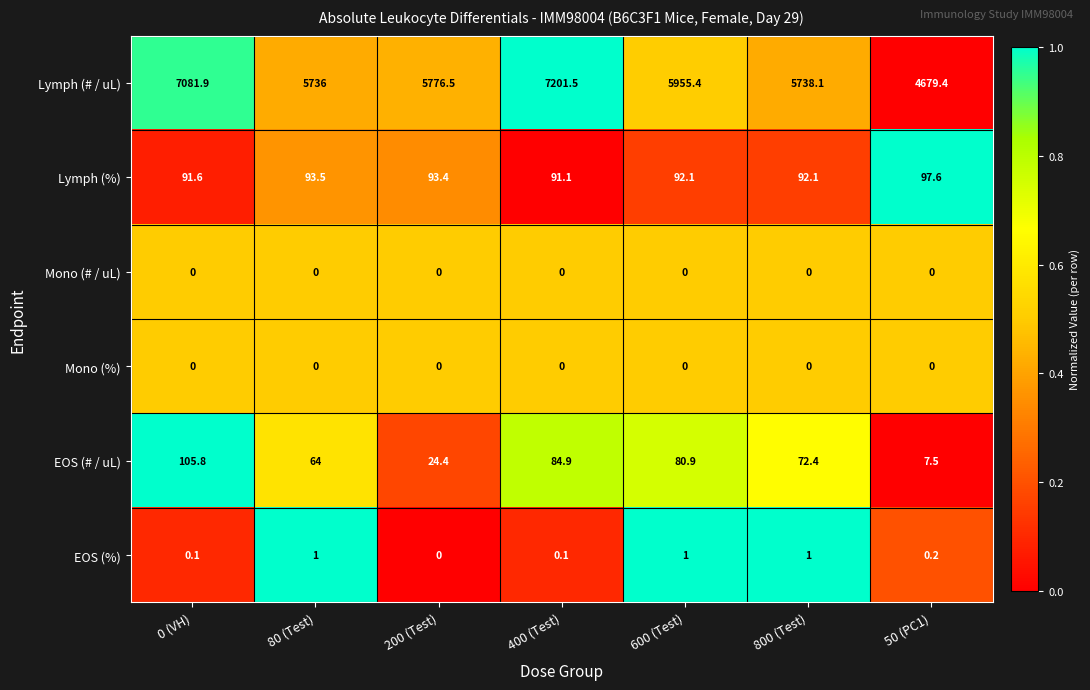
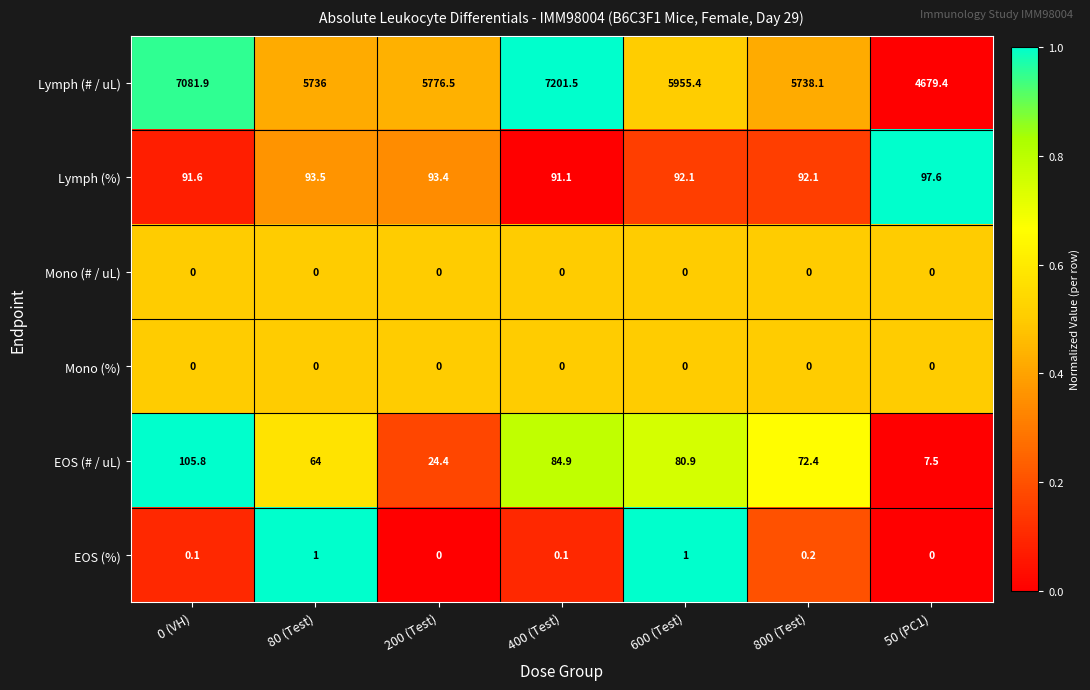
  {
    "Lymph (# / uL)": {
      "0 (VH)": 7081.9,
      "80 (Test)": 5736,
      "200 (Test)": 5776.5,
      "400 (Test)": 7201.5,
      "600 (Test)": 5955.4,
      "800 (Test)": 5738.1,
      "50 (PC1)": 4679.4
    },
    "Lymph (%)": {
      "0 (VH)": 91.6,
      "80 (Test)": 93.5,
      "200 (Test)": 93.4,
      "400 (Test)": 91.1,
      "600 (Test)": 92.1,
      "800 (Test)": 92.1,
      "50 (PC1)": 97.6
    },
    "Mono (# / uL)": {
      "0 (VH)": 0,
      "80 (Test)": 0,
      "200 (Test)": 0,
      "400 (Test)": 0,
      "600 (Test)": 0,
      "800 (Test)": 0,
      "50 (PC1)": 0
    },
    "Mono (%)": {
      "0 (VH)": 0,
      "80 (Test)": 0,
      "200 (Test)": 0,
      "400 (Test)": 0,
      "600 (Test)": 0,
      "800 (Test)": 0,
      "50 (PC1)": 0
    },
    "EOS (# / uL)": {
      "0 (VH)": 105.8,
      "80 (Test)": 64,
      "200 (Test)": 24.4,
      "400 (Test)": 84.9,
      "600 (Test)": 80.9,
      "800 (Test)": 72.4,
      "50 (PC1)": 7.5
    },
    "EOS (%)": {
      "0 (VH)": 0.1,
      "80 (Test)": 1,
      "200 (Test)": 0,
      "400 (Test)": 0.1,
      "600 (Test)": 1,
-     "800 (Test)": 1,
-     "50 (PC1)": 0.2
+     "800 (Test)": 0.2,
+     "50 (PC1)": 0
    }
  }
